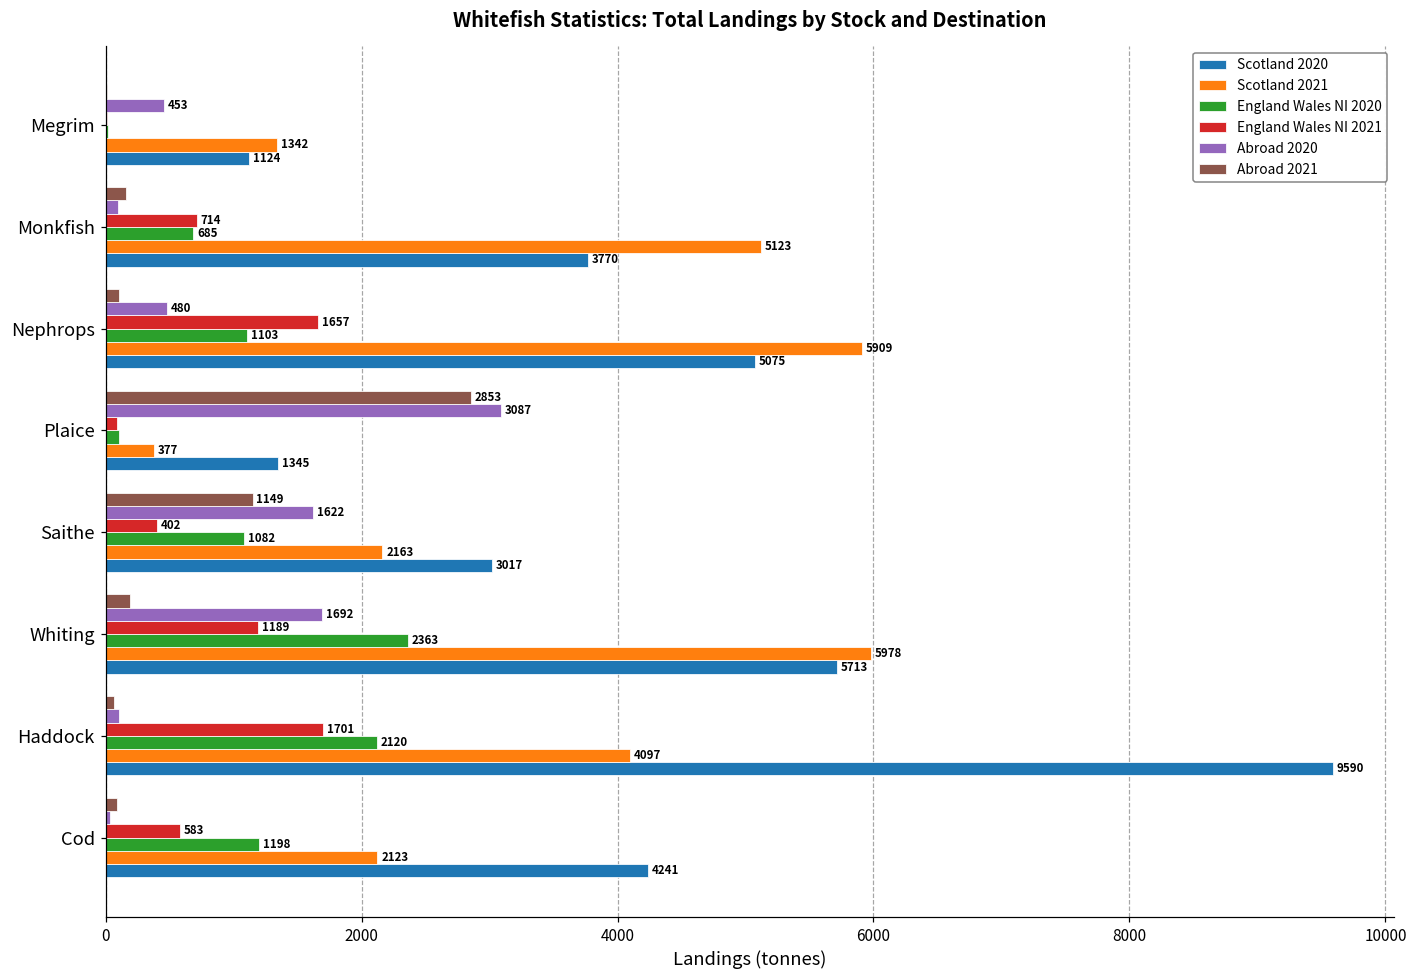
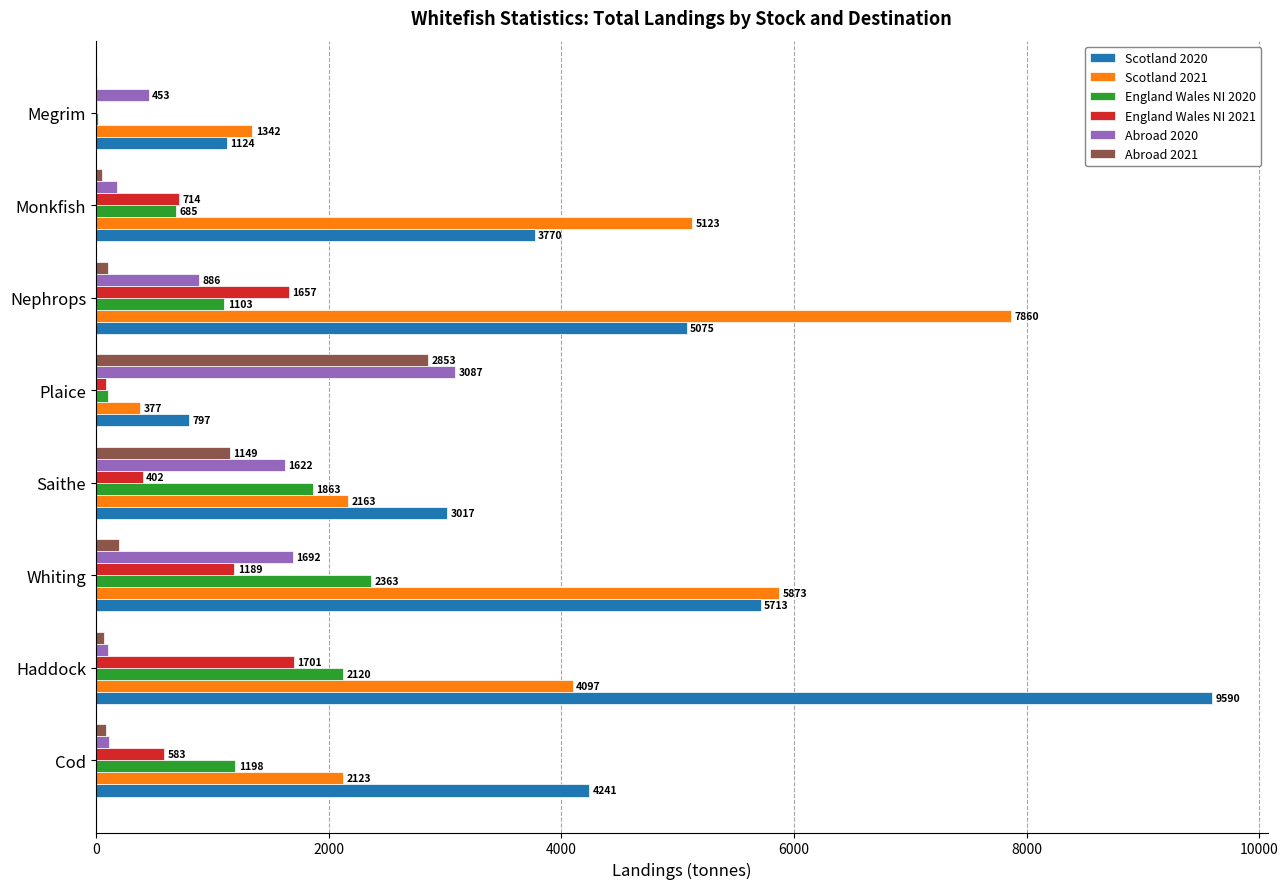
  {
    "Scotland 2020": {
      "Megrim": 1124,
      "Monkfish": 3770,
      "Nephrops": 5075,
-     "Plaice": 1345,
+     "Plaice": 797,
      "Saithe": 3017,
      "Whiting": 5713,
      "Haddock": 9590,
      "Cod": 4241
    },
    "Scotland 2021": {
      "Megrim": 1342,
      "Monkfish": 5123,
-     "Nephrops": 5909,
+     "Nephrops": 7860,
      "Plaice": 377,
      "Saithe": 2163,
-     "Whiting": 5978,
+     "Whiting": 5873,
      "Haddock": 4097,
      "Cod": 2123
    },
    "England Wales NI 2020": {
      "Monkfish": 685,
      "Nephrops": 1103,
-     "Saithe": 1082,
+     "Saithe": 1863,
      "Whiting": 2363,
      "Haddock": 2120,
      "Cod": 1198
    },
    "England Wales NI 2021": {
      "Monkfish": 714,
      "Nephrops": 1657,
      "Saithe": 402,
      "Whiting": 1189,
      "Haddock": 1701,
      "Cod": 583
    },
    "Abroad 2020": {
      "Megrim": 453,
-     "Monkfish": 100,
-     "Nephrops": 480,
+     "Monkfish": 180,
+     "Nephrops": 886,
      "Plaice": 3087,
      "Saithe": 1622,
      "Whiting": 1692,
-     "Cod": 40
+     "Cod": 110
    },
    "Abroad 2021": {
-     "Monkfish": 160,
+     "Monkfish": 50,
      "Nephrops": 110,
      "Whiting": 190,
      "Haddock": 70,
      "Cod": 90
    }
  }
